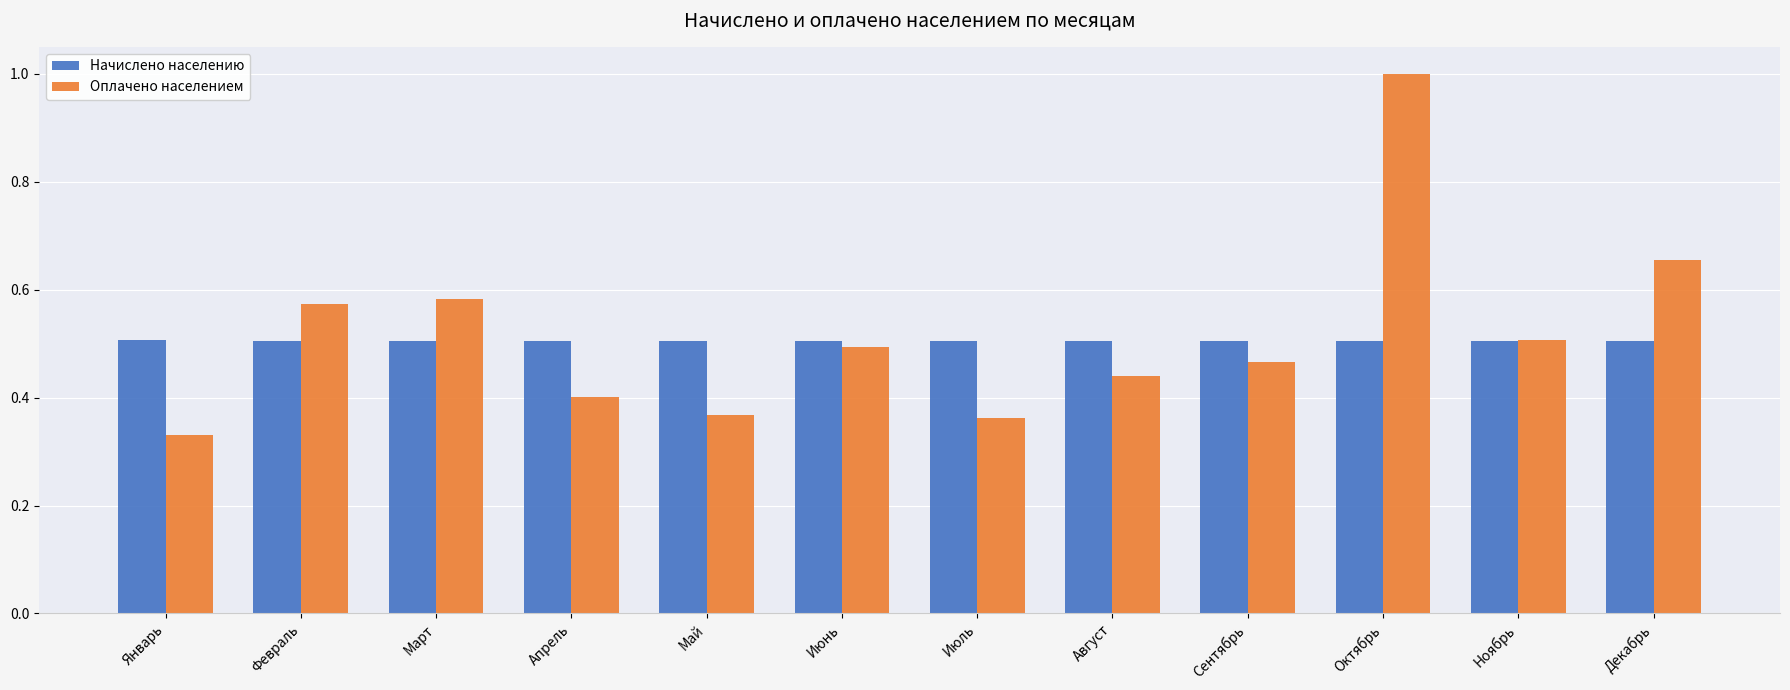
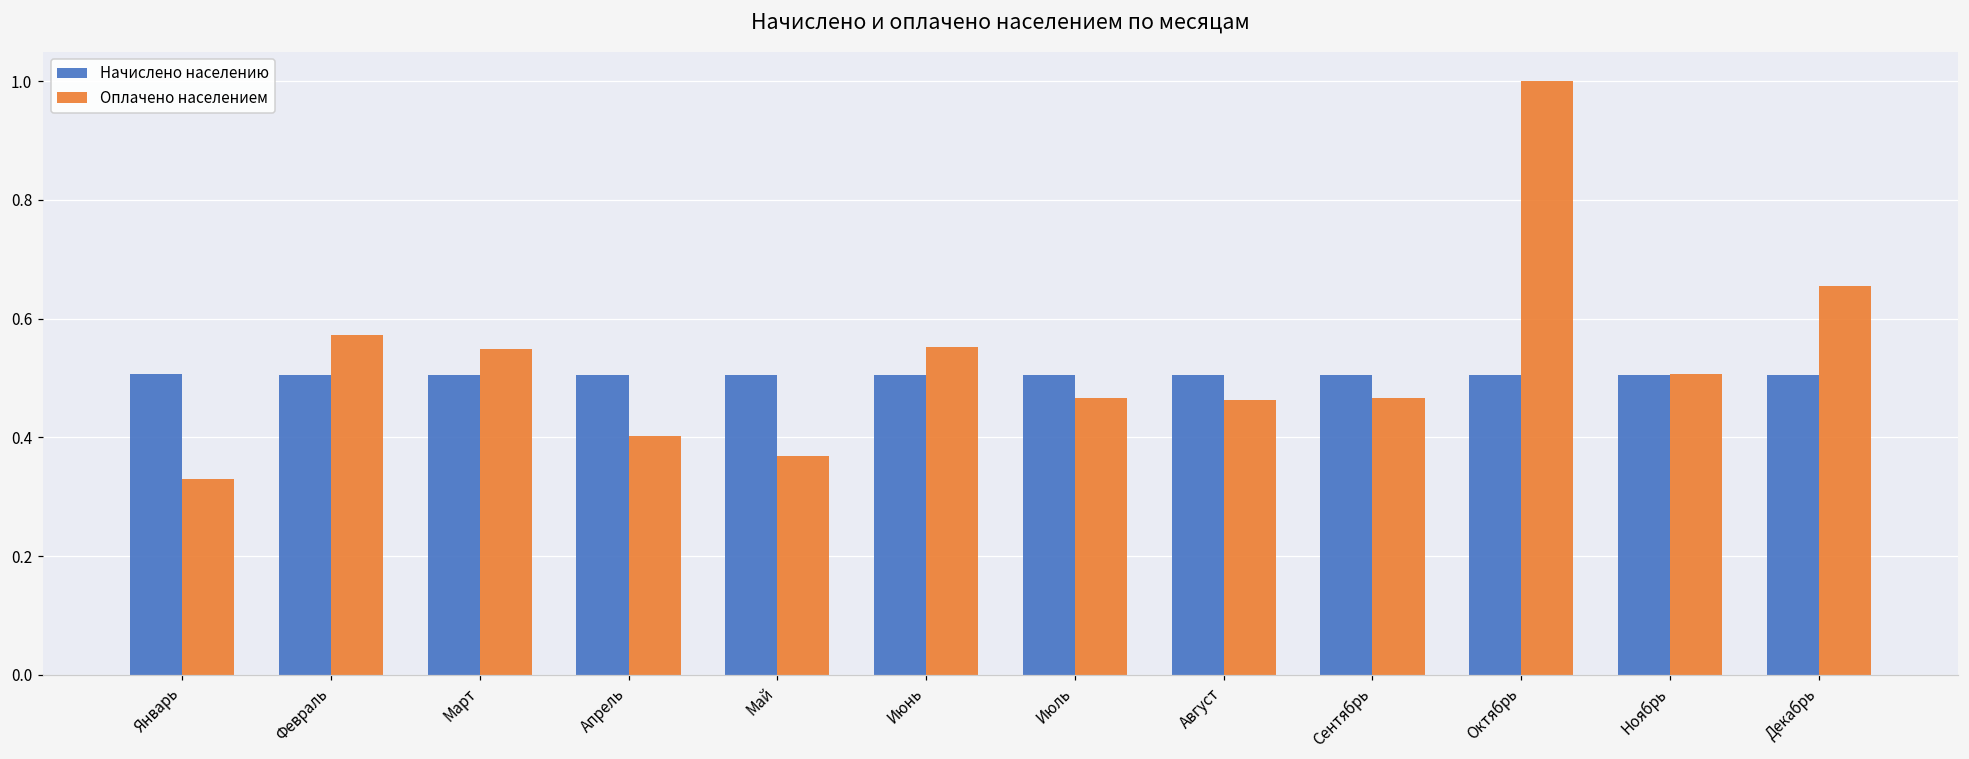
  {
    "Начислено населению": {
      "Январь": 0.51,
      "Февраль": 0.50,
      "Март": 0.51,
      "Апрель": 0.51,
      "Май": 0.51,
      "Июнь": 0.51,
      "Июль": 0.51,
      "Август": 0.51,
      "Сентябрь": 0.51,
      "Октябрь": 0.51,
      "Ноябрь": 0.51,
      "Декабрь": 0.51
    },
    "Оплачено населением": {
      "Январь": 0.33,
      "Февраль": 0.57,
-     "Март": 0.58,
+     "Март": 0.55,
      "Апрель": 0.40,
      "Май": 0.37,
-     "Июнь": 0.49,
-     "Июль": 0.36,
-     "Август": 0.44,
+     "Июнь": 0.55,
+     "Июль": 0.47,
+     "Август": 0.46,
      "Сентябрь": 0.47,
      "Октябрь": 1.00,
      "Ноябрь": 0.51,
      "Декабрь": 0.66
    }
  }
